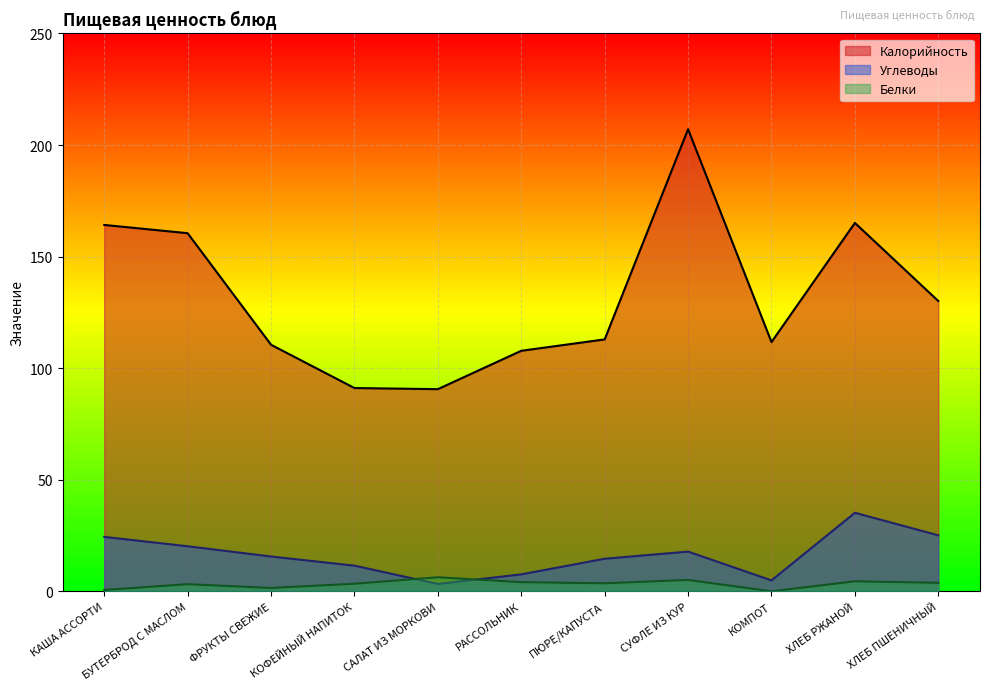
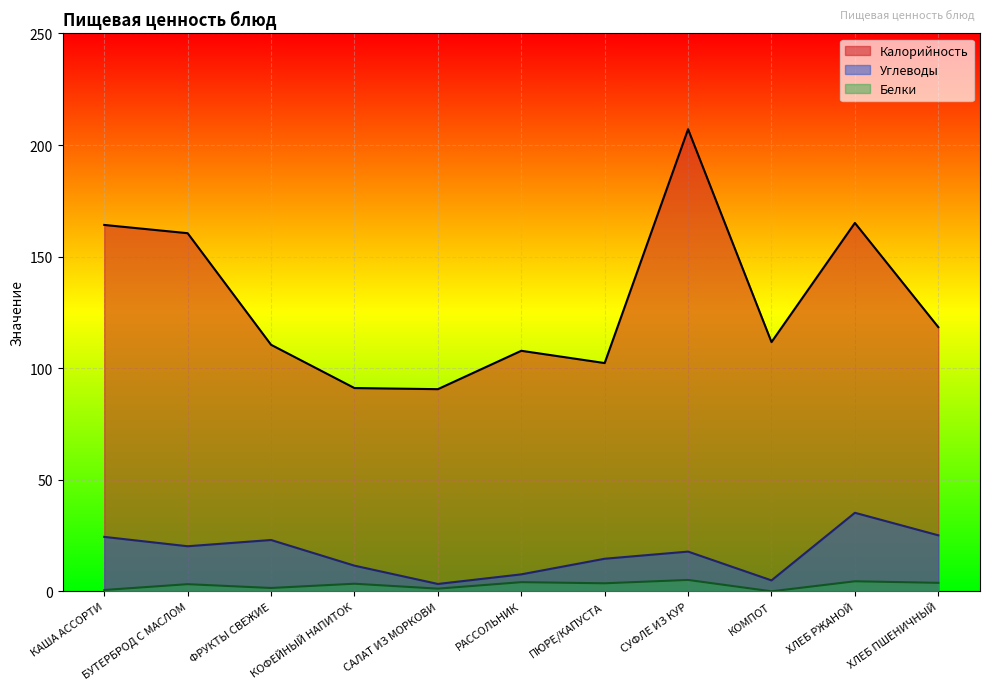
  {
    "Калорийность": {
      "КАША АССОРТИ": 164,
      "БУТЕРБРОД С МАСЛОМ": 161,
      "ФРУКТЫ СВЕЖИЕ": 111,
      "КОФЕЙНЫЙ НАПИТОК": 91,
      "САЛАТ ИЗ МОРКОВИ": 91,
      "РАССОЛЬНИК": 108,
-     "ПЮРЕ/КАПУСТА": 113,
+     "ПЮРЕ/КАПУСТА": 102,
      "СУФЛЕ ИЗ КУР": 207,
      "КОМПОТ": 112,
      "ХЛЕБ РЖАНОЙ": 165,
-     "ХЛЕБ ПШЕНИЧНЫЙ": 130
+     "ХЛЕБ ПШЕНИЧНЫЙ": 118
    },
    "Углеводы": {
      "КАША АССОРТИ": 24,
      "БУТЕРБРОД С МАСЛОМ": 20,
-     "ФРУКТЫ СВЕЖИЕ": 16,
+     "ФРУКТЫ СВЕЖИЕ": 23,
      "КОФЕЙНЫЙ НАПИТОК": 12,
      "САЛАТ ИЗ МОРКОВИ": 3,
      "РАССОЛЬНИК": 8,
      "ПЮРЕ/КАПУСТА": 15,
      "СУФЛЕ ИЗ КУР": 18,
      "КОМПОТ": 5,
      "ХЛЕБ РЖАНОЙ": 35,
      "ХЛЕБ ПШЕНИЧНЫЙ": 25
    },
    "Белки": {
      "КАША АССОРТИ": 1,
      "БУТЕРБРОД С МАСЛОМ": 3,
      "ФРУКТЫ СВЕЖИЕ": 2,
      "КОФЕЙНЫЙ НАПИТОК": 3,
-     "САЛАТ ИЗ МОРКОВИ": 6,
+     "САЛАТ ИЗ МОРКОВИ": 1,
      "РАССОЛЬНИК": 4,
      "ПЮРЕ/КАПУСТА": 4,
      "СУФЛЕ ИЗ КУР": 5,
      "КОМПОТ": 0,
      "ХЛЕБ РЖАНОЙ": 5,
      "ХЛЕБ ПШЕНИЧНЫЙ": 4
    }
  }
